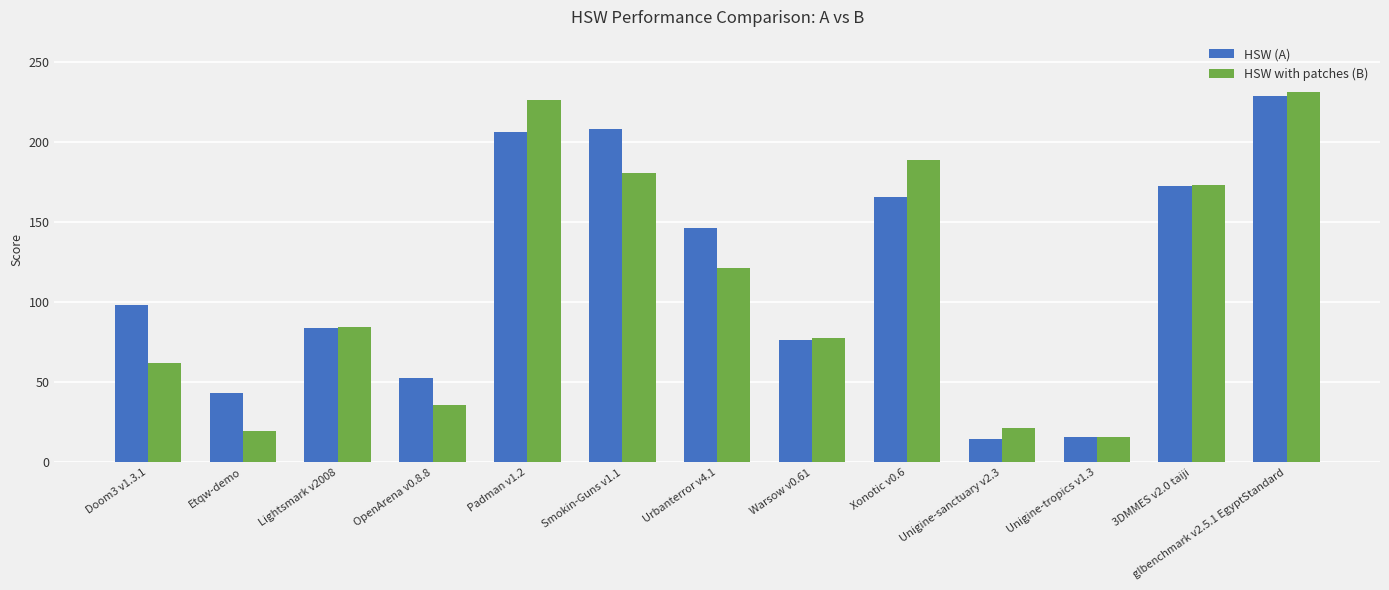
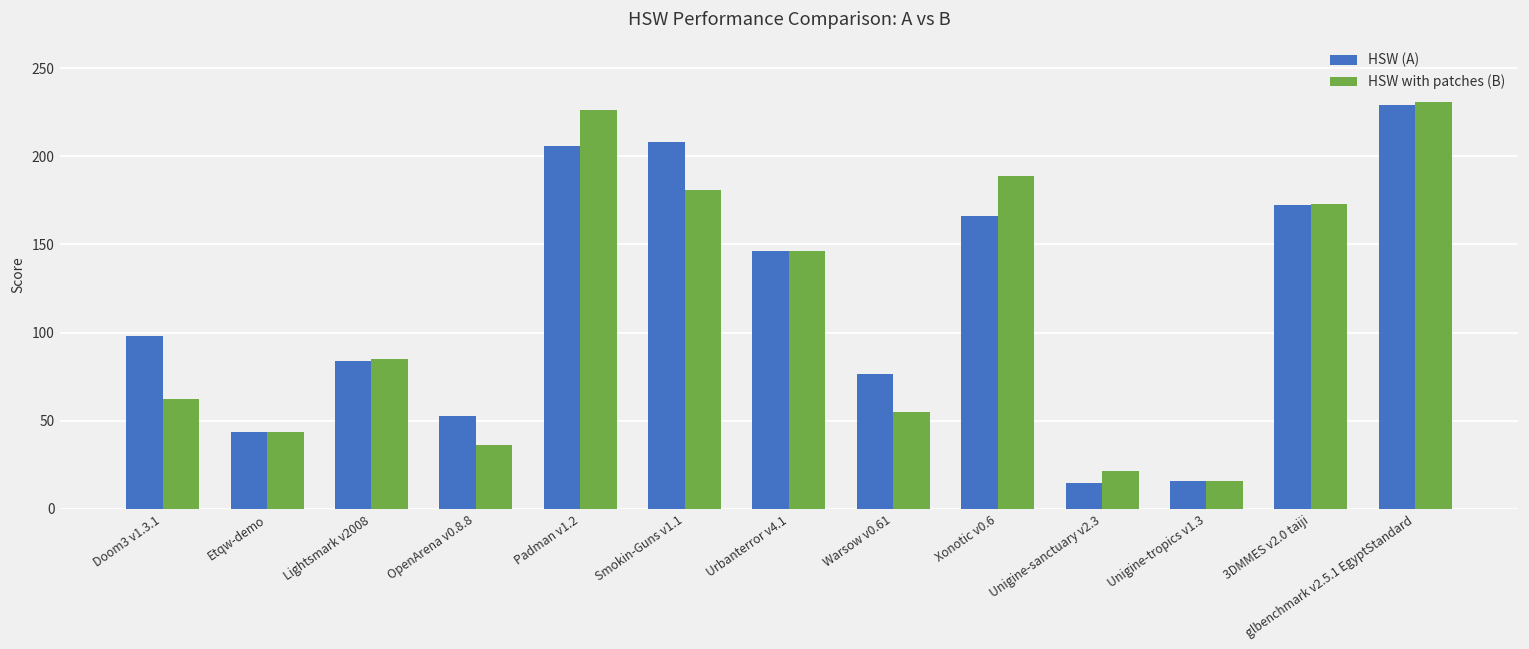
  {
    "HSW (A)": {
      "Doom3 v1.3.1": 98,
      "Etqw-demo": 43,
      "Lightsmark v2008": 84,
      "OpenArena v0.8.8": 53,
      "Padman v1.2": 206,
      "Smokin-Guns v1.1": 208,
      "Urbanterror v4.1": 146,
      "Warsow v0.61": 76,
      "Xonotic v0.6": 166,
      "Unigine-sanctuary v2.3": 15,
      "Unigine-tropics v1.3": 16,
      "3DMMES v2.0 taiji": 173,
      "glbenchmark v2.5.1 EgyptStandard": 229
    },
    "HSW with patches (B)": {
      "Doom3 v1.3.1": 62,
-     "Etqw-demo": 20,
+     "Etqw-demo": 44,
      "Lightsmark v2008": 85,
      "OpenArena v0.8.8": 36,
      "Padman v1.2": 226,
      "Smokin-Guns v1.1": 181,
-     "Urbanterror v4.1": 122,
-     "Warsow v0.61": 77,
+     "Urbanterror v4.1": 146,
+     "Warsow v0.61": 55,
      "Xonotic v0.6": 189,
      "Unigine-sanctuary v2.3": 21,
      "Unigine-tropics v1.3": 16,
      "3DMMES v2.0 taiji": 173,
      "glbenchmark v2.5.1 EgyptStandard": 231
    }
  }
